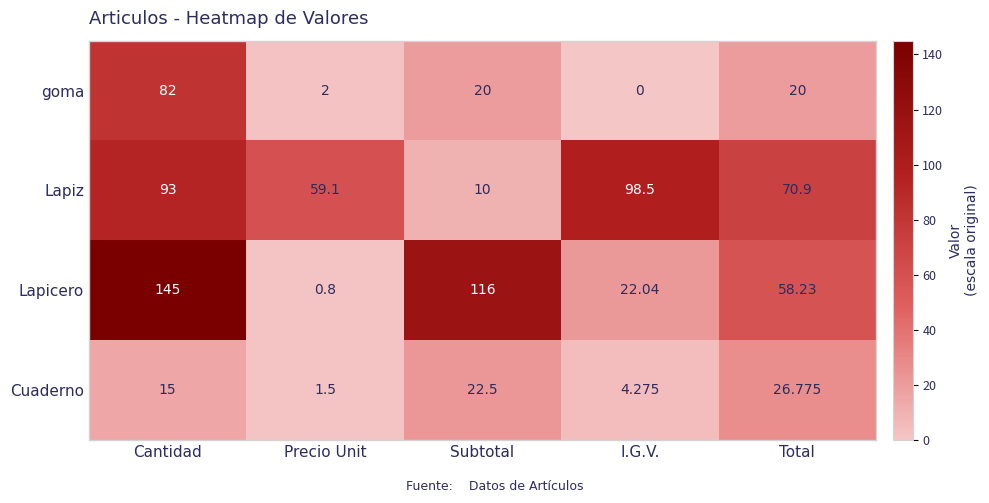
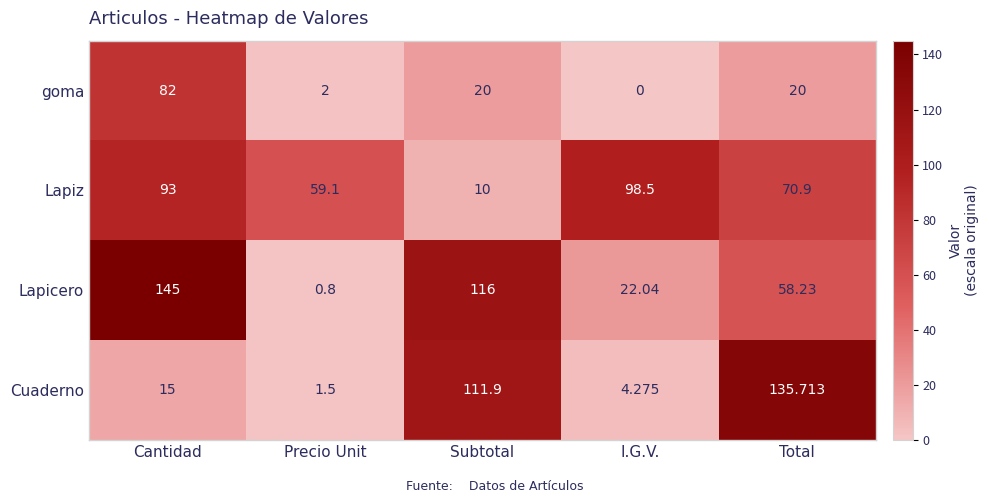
  {
    "goma": {
      "Cantidad": 82,
      "Precio Unit": 2,
      "Subtotal": 20,
      "I.G.V.": 0,
      "Total": 20
    },
    "Lapiz": {
      "Cantidad": 93,
      "Precio Unit": 59.1,
      "Subtotal": 10,
      "I.G.V.": 98.5,
      "Total": 70.9
    },
    "Lapicero": {
      "Cantidad": 145,
      "Precio Unit": 0.8,
      "Subtotal": 116,
      "I.G.V.": 22.04,
      "Total": 58.23
    },
    "Cuaderno": {
      "Cantidad": 15,
      "Precio Unit": 1.5,
-     "Subtotal": 22.5,
+     "Subtotal": 111.9,
      "I.G.V.": 4.275,
-     "Total": 26.775
+     "Total": 135.713
    }
  }
